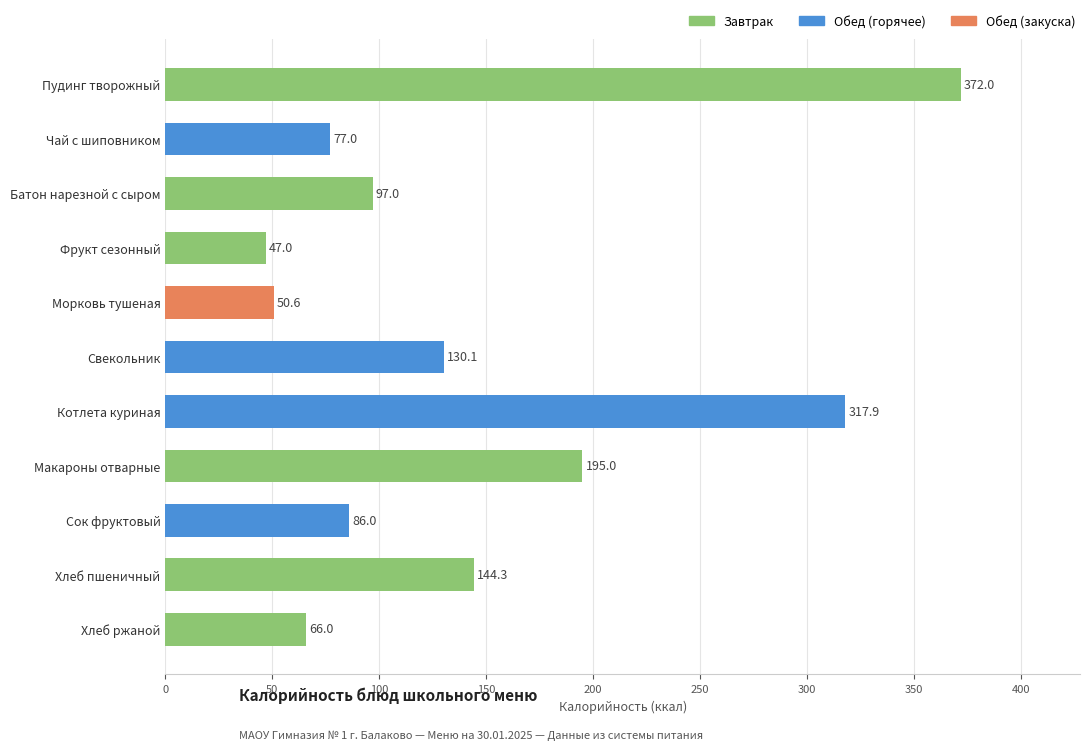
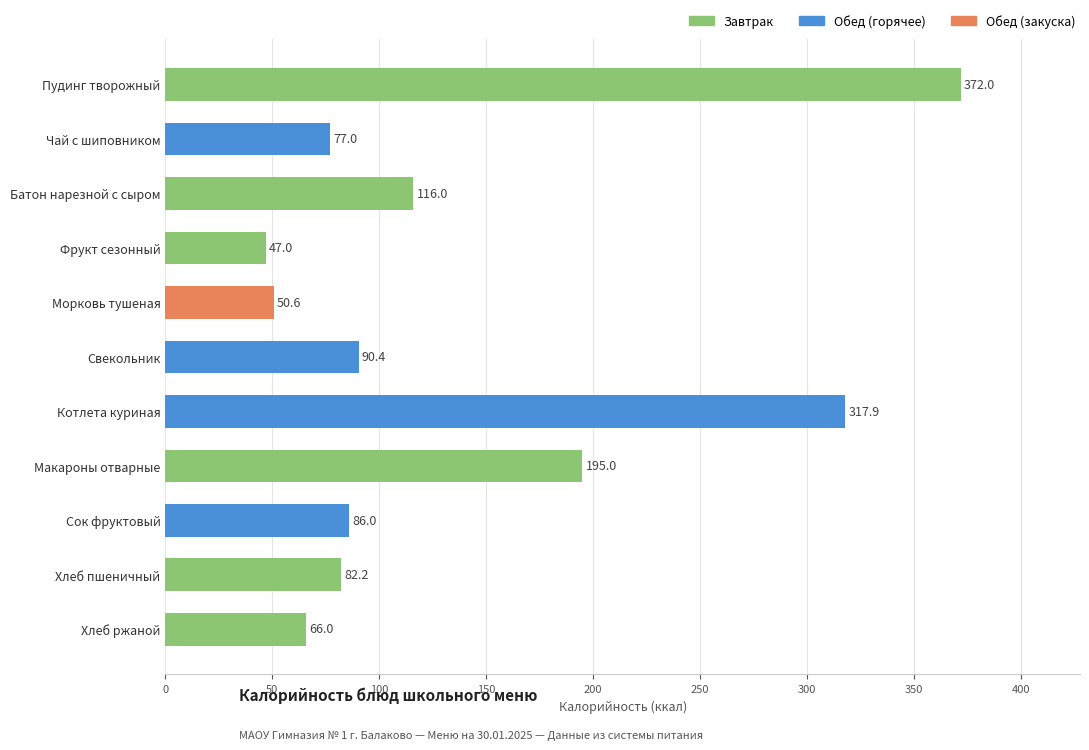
  {
    "Пудинг творожный": 372.0,
    "Чай с шиповником": 77.0,
-   "Батон нарезной с сыром": 97.0,
+   "Батон нарезной с сыром": 116.0,
    "Фрукт сезонный": 47.0,
    "Морковь тушеная": 50.6,
-   "Свекольник": 130.1,
+   "Свекольник": 90.4,
    "Котлета куриная": 317.9,
    "Макароны отварные": 195.0,
    "Сок фруктовый": 86.0,
-   "Хлеб пшеничный": 144.3,
+   "Хлеб пшеничный": 82.2,
    "Хлеб ржаной": 66.0
  }
